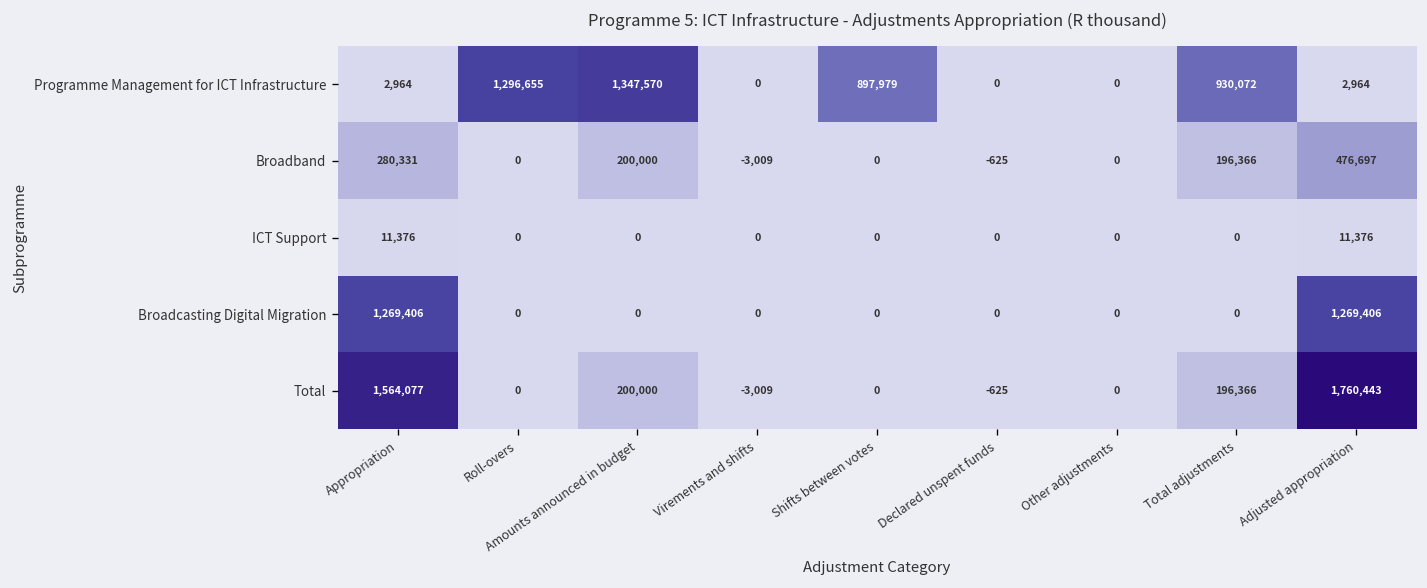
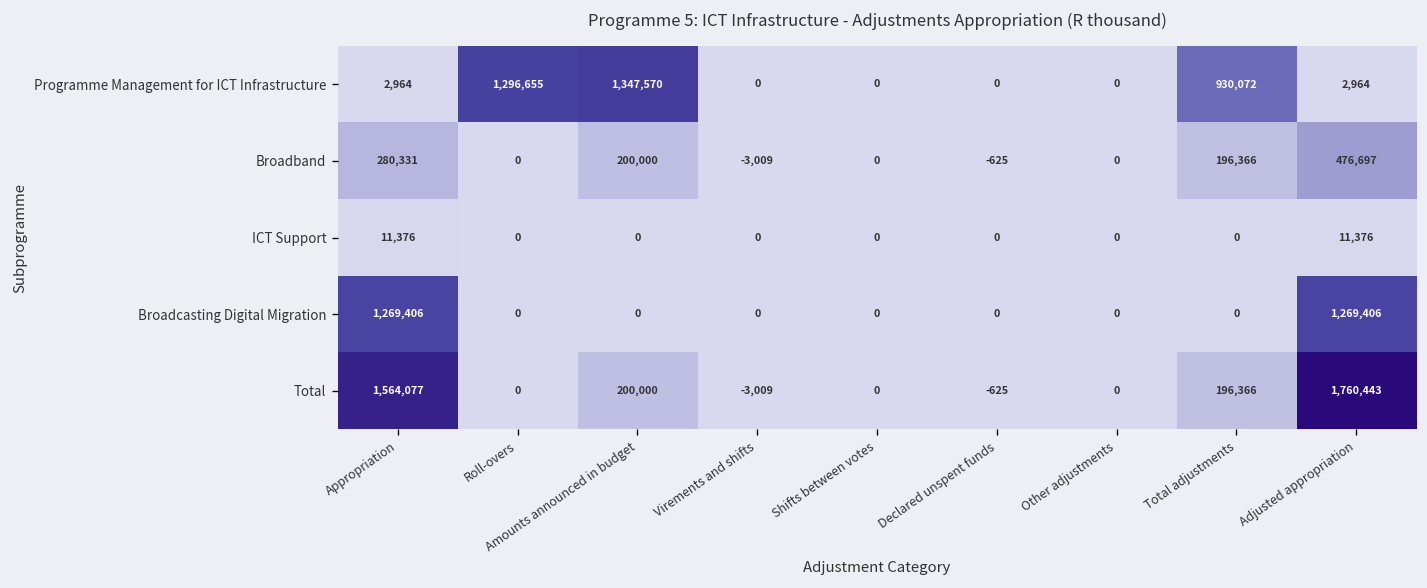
  {
    "Programme Management for ICT Infrastructure": {
      "Appropriation": "2,964",
      "Roll-overs": "1,296,655",
      "Amounts announced in budget": "1,347,570",
      "Virements and shifts": "0",
-     "Shifts between votes": "897,979",
+     "Shifts between votes": "0",
      "Declared unspent funds": "0",
      "Other adjustments": "0",
      "Total adjustments": "930,072",
      "Adjusted appropriation": "2,964"
    },
    "Broadband": {
      "Appropriation": "280,331",
      "Roll-overs": "0",
      "Amounts announced in budget": "200,000",
      "Virements and shifts": "-3,009",
      "Shifts between votes": "0",
      "Declared unspent funds": "-625",
      "Other adjustments": "0",
      "Total adjustments": "196,366",
      "Adjusted appropriation": "476,697"
    },
    "ICT Support": {
      "Appropriation": "11,376",
      "Roll-overs": "0",
      "Amounts announced in budget": "0",
      "Virements and shifts": "0",
      "Shifts between votes": "0",
      "Declared unspent funds": "0",
      "Other adjustments": "0",
      "Total adjustments": "0",
      "Adjusted appropriation": "11,376"
    },
    "Broadcasting Digital Migration": {
      "Appropriation": "1,269,406",
      "Roll-overs": "0",
      "Amounts announced in budget": "0",
      "Virements and shifts": "0",
      "Shifts between votes": "0",
      "Declared unspent funds": "0",
      "Other adjustments": "0",
      "Total adjustments": "0",
      "Adjusted appropriation": "1,269,406"
    },
    "Total": {
      "Appropriation": "1,564,077",
      "Roll-overs": "0",
      "Amounts announced in budget": "200,000",
      "Virements and shifts": "-3,009",
      "Shifts between votes": "0",
      "Declared unspent funds": "-625",
      "Other adjustments": "0",
      "Total adjustments": "196,366",
      "Adjusted appropriation": "1,760,443"
    }
  }
